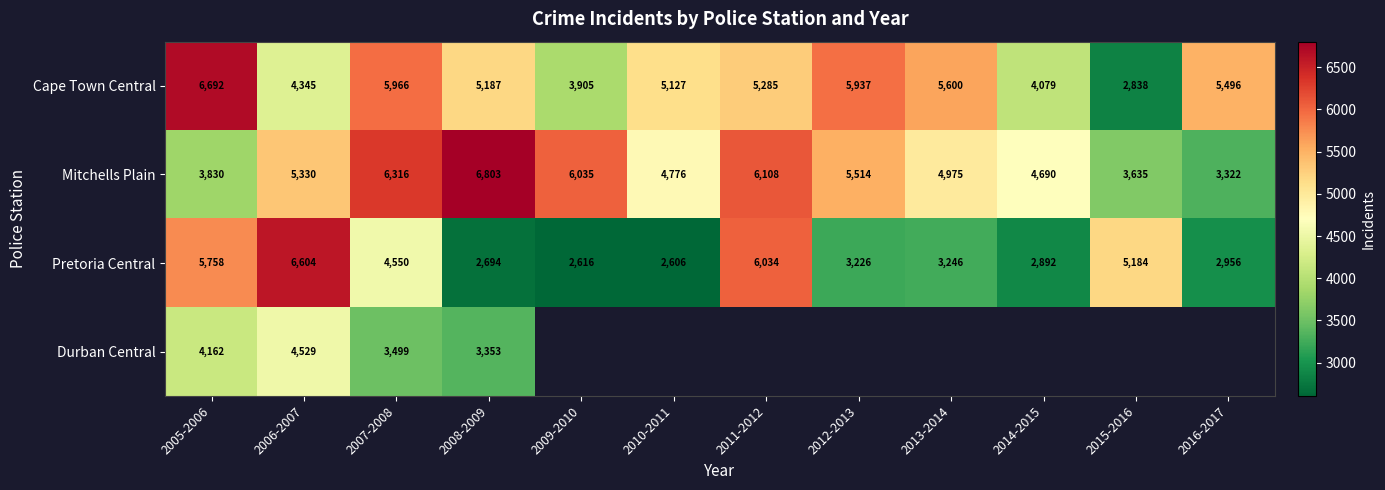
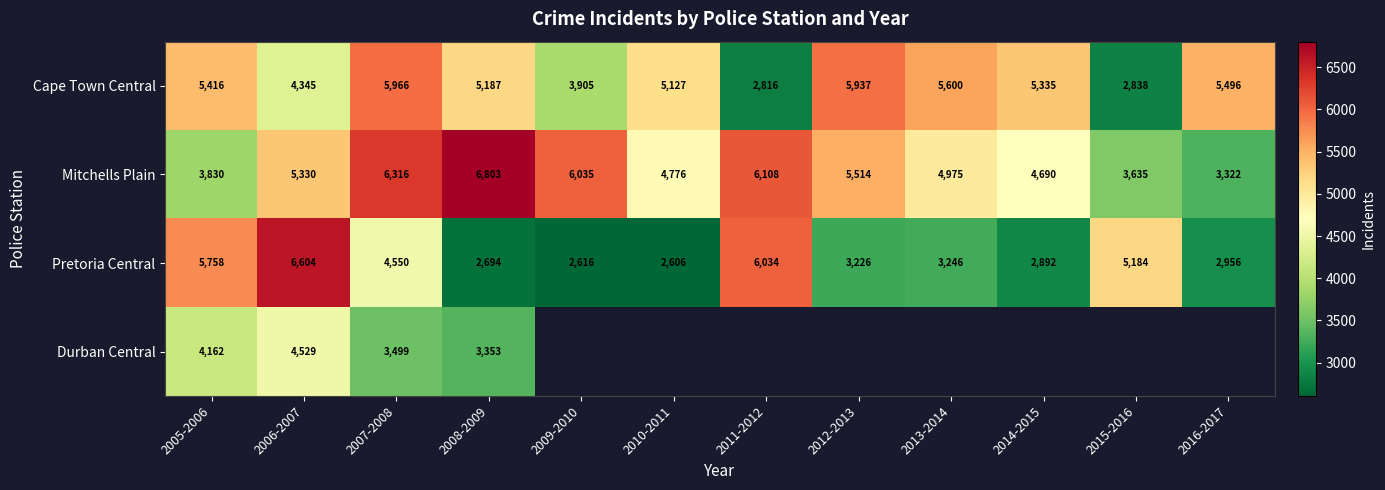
  {
    "Cape Town Central": {
-     "2005-2006": "6,692",
+     "2005-2006": "5,416",
      "2006-2007": "4,345",
      "2007-2008": "5,966",
      "2008-2009": "5,187",
      "2009-2010": "3,905",
      "2010-2011": "5,127",
-     "2011-2012": "5,285",
+     "2011-2012": "2,816",
      "2012-2013": "5,937",
      "2013-2014": "5,600",
-     "2014-2015": "4,079",
+     "2014-2015": "5,335",
      "2015-2016": "2,838",
      "2016-2017": "5,496"
    },
    "Mitchells Plain": {
      "2005-2006": "3,830",
      "2006-2007": "5,330",
      "2007-2008": "6,316",
      "2008-2009": "6,803",
      "2009-2010": "6,035",
      "2010-2011": "4,776",
      "2011-2012": "6,108",
      "2012-2013": "5,514",
      "2013-2014": "4,975",
      "2014-2015": "4,690",
      "2015-2016": "3,635",
      "2016-2017": "3,322"
    },
    "Pretoria Central": {
      "2005-2006": "5,758",
      "2006-2007": "6,604",
      "2007-2008": "4,550",
      "2008-2009": "2,694",
      "2009-2010": "2,616",
      "2010-2011": "2,606",
      "2011-2012": "6,034",
      "2012-2013": "3,226",
      "2013-2014": "3,246",
      "2014-2015": "2,892",
      "2015-2016": "5,184",
      "2016-2017": "2,956"
    },
    "Durban Central": {
      "2005-2006": "4,162",
      "2006-2007": "4,529",
      "2007-2008": "3,499",
      "2008-2009": "3,353"
    }
  }
